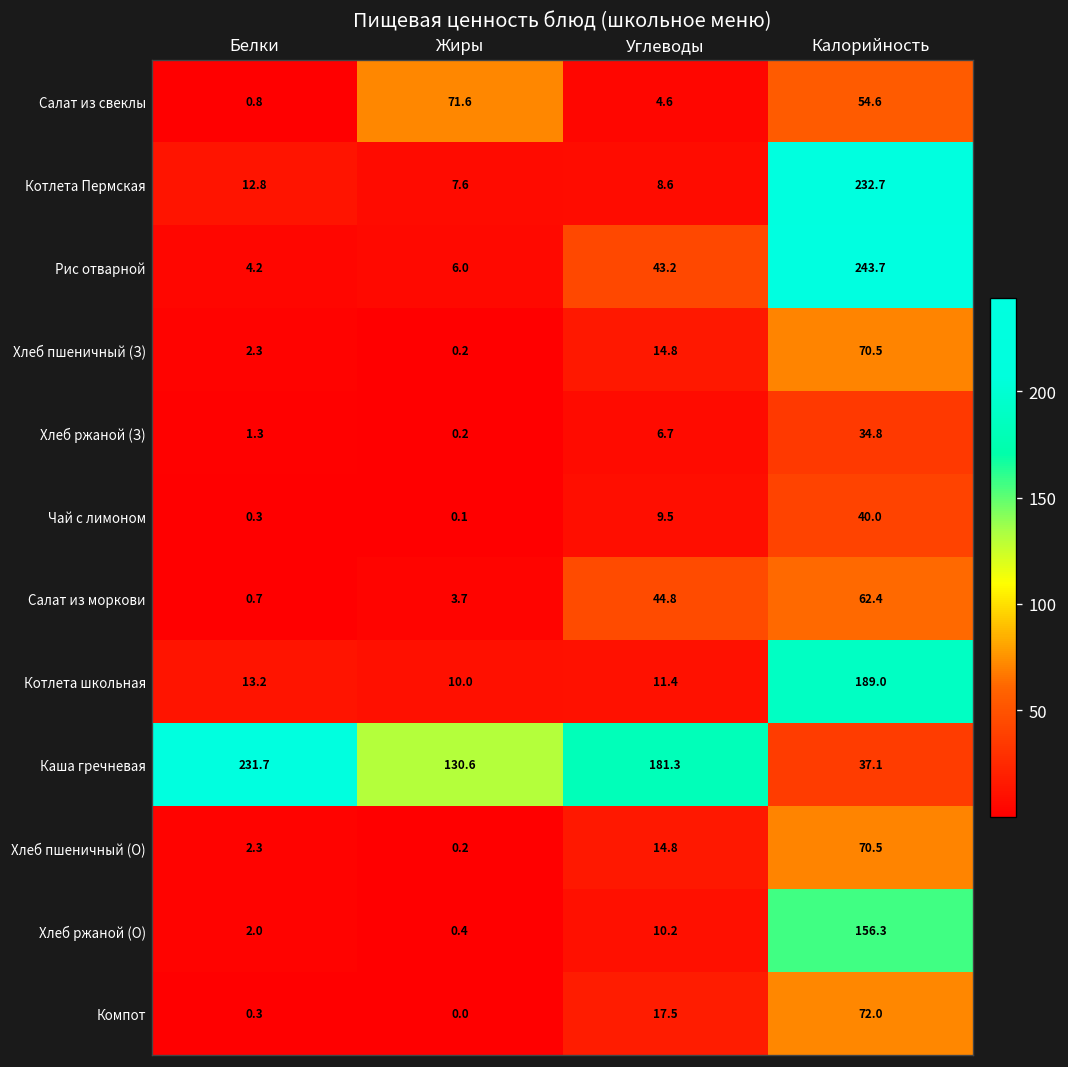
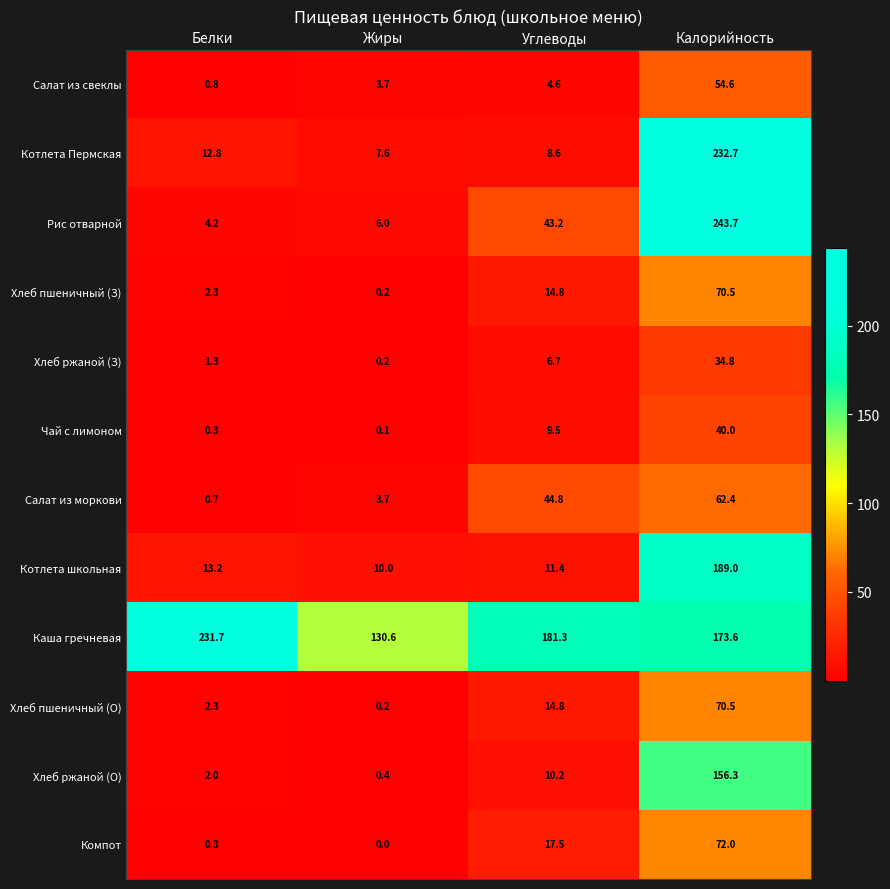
  {
    "Салат из свеклы": {
      "Белки": 0.8,
-     "Жиры": 71.6,
+     "Жиры": 3.7,
      "Углеводы": 4.6,
      "Калорийность": 54.6
    },
    "Котлета Пермская": {
      "Белки": 12.8,
      "Жиры": 7.6,
      "Углеводы": 8.6,
      "Калорийность": 232.7
    },
    "Рис отварной": {
      "Белки": 4.2,
      "Жиры": 6.0,
      "Углеводы": 43.2,
      "Калорийность": 243.7
    },
    "Хлеб пшеничный (З)": {
      "Белки": 2.3,
      "Жиры": 0.2,
      "Углеводы": 14.8,
      "Калорийность": 70.5
    },
    "Хлеб ржаной (З)": {
      "Белки": 1.3,
      "Жиры": 0.2,
      "Углеводы": 6.7,
      "Калорийность": 34.8
    },
    "Чай с лимоном": {
      "Белки": 0.3,
      "Жиры": 0.1,
      "Углеводы": 9.5,
      "Калорийность": 40.0
    },
    "Салат из моркови": {
      "Белки": 0.7,
      "Жиры": 3.7,
      "Углеводы": 44.8,
      "Калорийность": 62.4
    },
    "Котлета школьная": {
      "Белки": 13.2,
      "Жиры": 10.0,
      "Углеводы": 11.4,
      "Калорийность": 189.0
    },
    "Каша гречневая": {
      "Белки": 231.7,
      "Жиры": 130.6,
      "Углеводы": 181.3,
-     "Калорийность": 37.1
+     "Калорийность": 173.6
    },
    "Хлеб пшеничный (О)": {
      "Белки": 2.3,
      "Жиры": 0.2,
      "Углеводы": 14.8,
      "Калорийность": 70.5
    },
    "Хлеб ржаной (О)": {
      "Белки": 2.0,
      "Жиры": 0.4,
      "Углеводы": 10.2,
      "Калорийность": 156.3
    },
    "Компот": {
      "Белки": 0.3,
      "Жиры": 0.0,
      "Углеводы": 17.5,
      "Калорийность": 72.0
    }
  }
